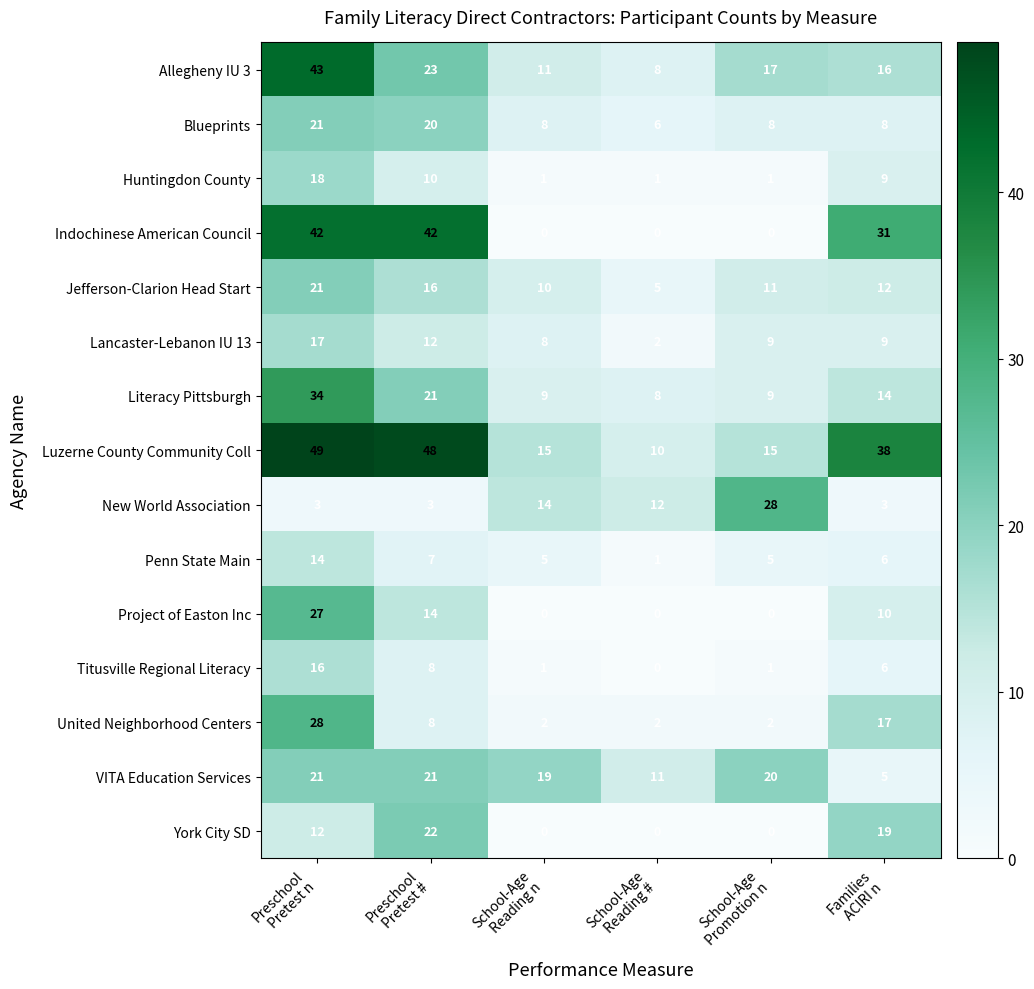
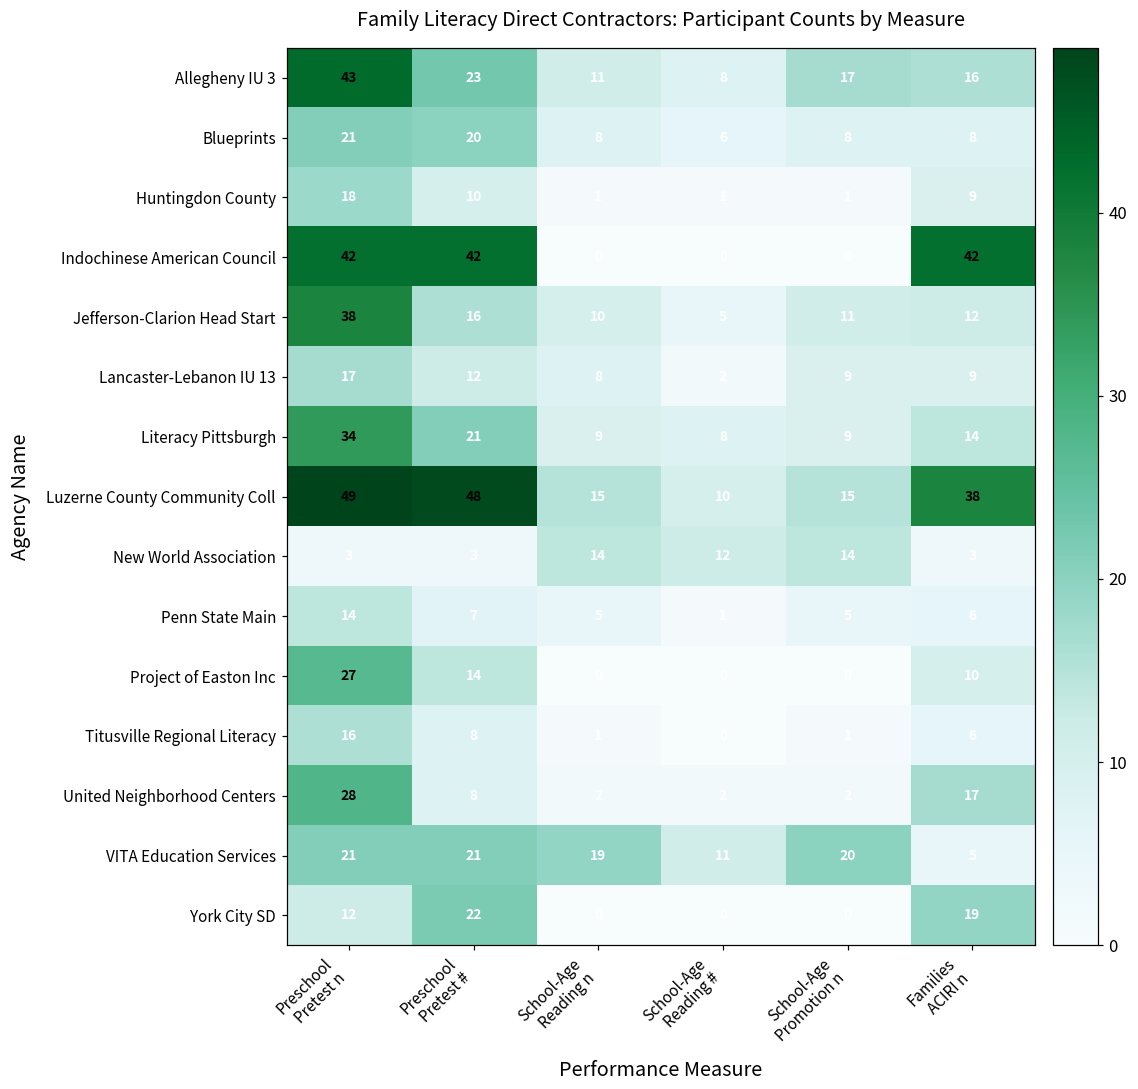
  {
    "Allegheny IU 3": {
      "Preschool Pretest n": 43,
      "Preschool Pretest #": 23,
      "School-Age Promotion n": 17,
      "Families ACIRI n": 16
    },
    "Blueprints": {
      "Preschool Pretest n": 21,
      "Preschool Pretest #": 20
    },
    "Huntingdon County": {
      "Preschool Pretest n": 18
    },
    "Indochinese American Council": {
      "Preschool Pretest n": 42,
      "Preschool Pretest #": 42,
-     "Families ACIRI n": 31
+     "Families ACIRI n": 42
    },
    "Jefferson-Clarion Head Start": {
-     "Preschool Pretest n": 21,
+     "Preschool Pretest n": 38,
      "Preschool Pretest #": 16,
      "Families ACIRI n": 12
    },
    "Lancaster-Lebanon IU 13": {
      "Preschool Pretest n": 17,
      "Preschool Pretest #": 12
    },
    "Literacy Pittsburgh": {
      "Preschool Pretest n": 34,
      "Preschool Pretest #": 21,
      "Families ACIRI n": 14
    },
    "Luzerne County Community Coll": {
      "Preschool Pretest n": 49,
      "Preschool Pretest #": 48,
      "School-Age Reading n": 15,
      "School-Age Promotion n": 15,
      "Families ACIRI n": 38
    },
    "New World Association": {
      "School-Age Reading n": 14,
      "School-Age Reading #": 12,
-     "School-Age Promotion n": 28
+     "School-Age Promotion n": 14
    },
    "Penn State Main": {
      "Preschool Pretest n": 14
    },
    "Project of Easton Inc": {
      "Preschool Pretest n": 27,
      "Preschool Pretest #": 14
    },
    "Titusville Regional Literacy": {
      "Preschool Pretest n": 16
    },
    "United Neighborhood Centers": {
      "Preschool Pretest n": 28,
      "Families ACIRI n": 17
    },
    "VITA Education Services": {
      "Preschool Pretest n": 21,
      "Preschool Pretest #": 21,
      "School-Age Reading n": 19,
      "School-Age Promotion n": 20
    },
    "York City SD": {
      "Preschool Pretest n": 12,
      "Preschool Pretest #": 22,
      "Families ACIRI n": 19
    }
  }
